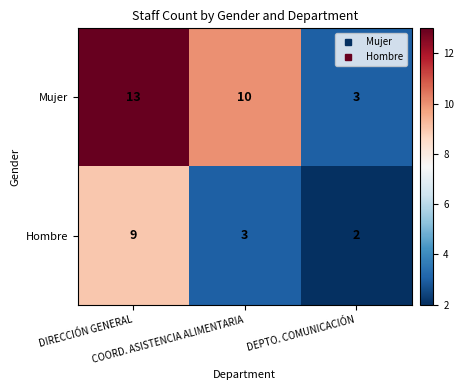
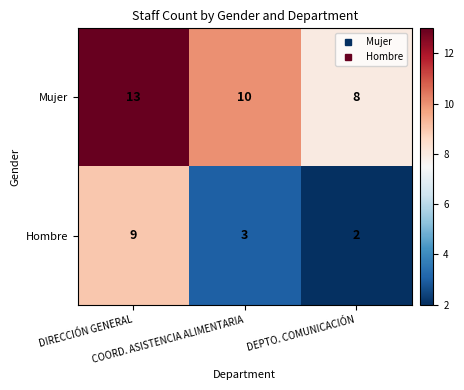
  {
    "Mujer": {
      "DIRECCIÓN GENERAL": 13,
      "COORD. ASISTENCIA ALIMENTARIA": 10,
-     "DEPTO. COMUNICACIÓN": 3
+     "DEPTO. COMUNICACIÓN": 8
    },
    "Hombre": {
      "DIRECCIÓN GENERAL": 9,
      "COORD. ASISTENCIA ALIMENTARIA": 3,
      "DEPTO. COMUNICACIÓN": 2
    }
  }
